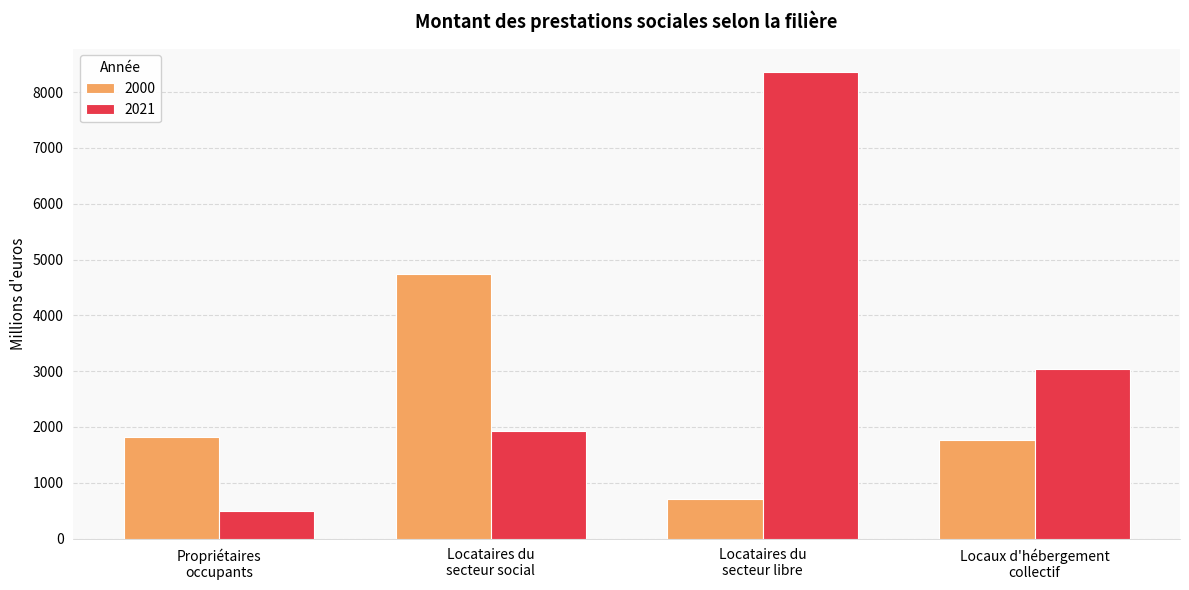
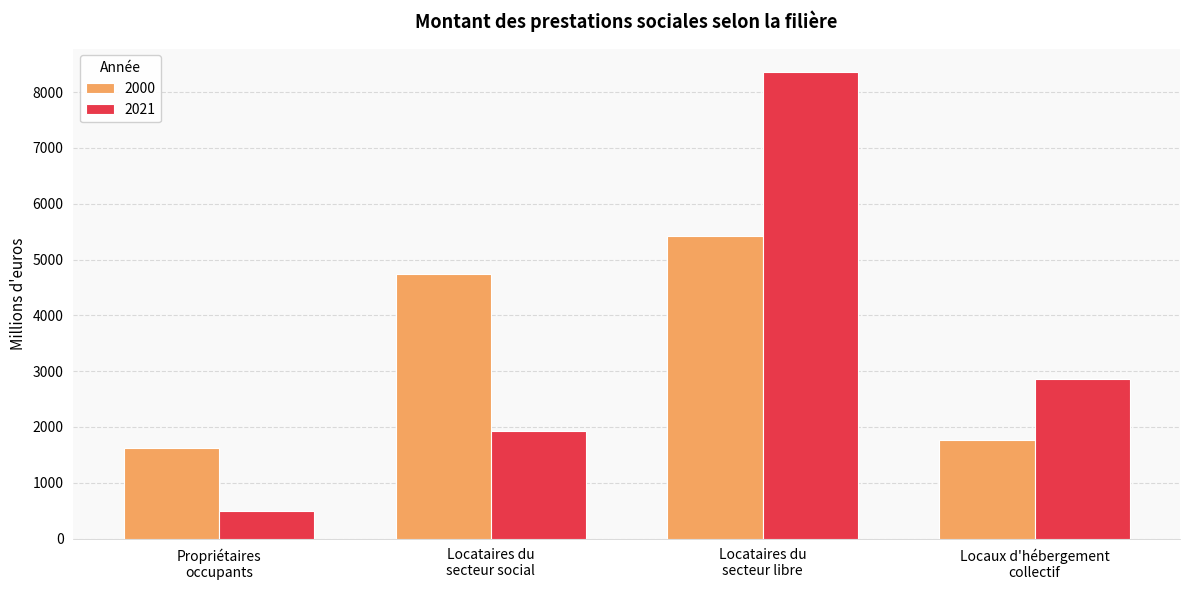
  {
    "2000": {
-     "Propriétaires occupants": 1800,
+     "Propriétaires occupants": 1600,
      "Locataires du secteur social": 4700,
-     "Locataires du secteur libre": 700,
+     "Locataires du secteur libre": 5400,
      "Locaux d'hébergement collectif": 1800
    },
    "2021": {
      "Propriétaires occupants": 500,
      "Locataires du secteur social": 1900,
      "Locataires du secteur libre": 8400,
-     "Locaux d'hébergement collectif": 3000
+     "Locaux d'hébergement collectif": 2900
    }
  }
